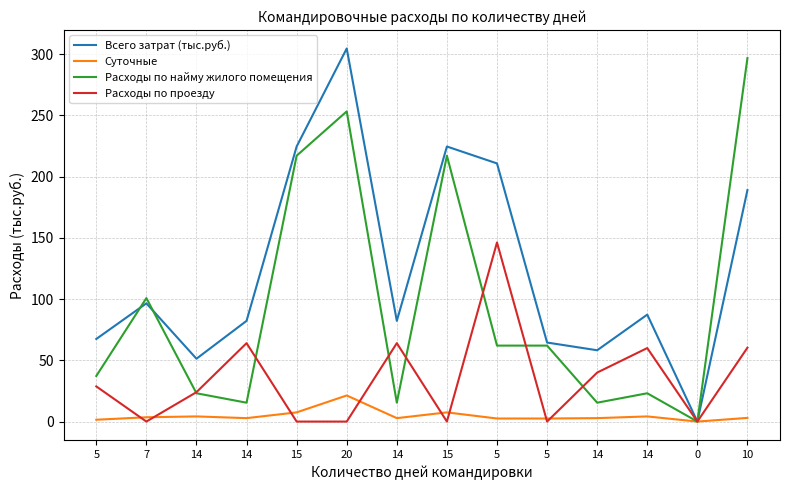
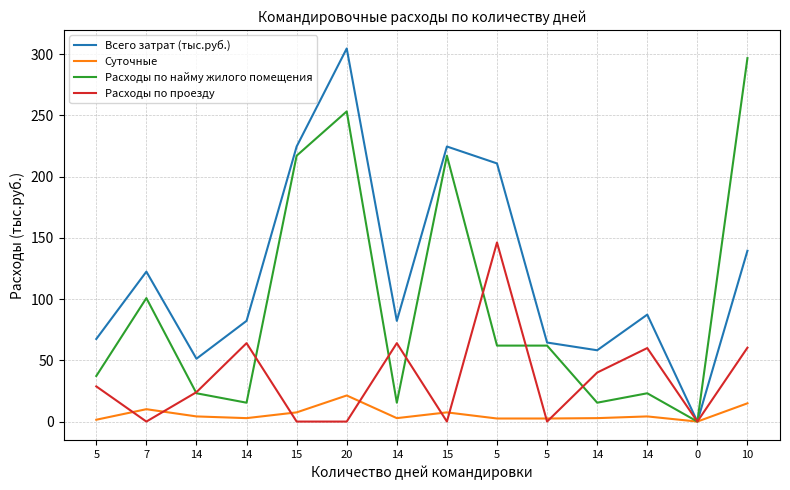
  {
    "Всего затрат (тыс.руб.)": {
-     "7": 97,
+     "7": 122,
      "20": 305,
-     "10": 189
+     "10": 139
    },
    "Суточные": {
-     "7": 4,
+     "7": 10,
      "20": 21,
-     "10": 3
+     "10": 15
    },
    "Расходы по найму жилого помещения": {
      "7": 101,
      "20": 253,
      "10": 297
    },
    "Расходы по проезду": {
      "7": 0,
      "20": 0,
      "10": 60
    }
  }
